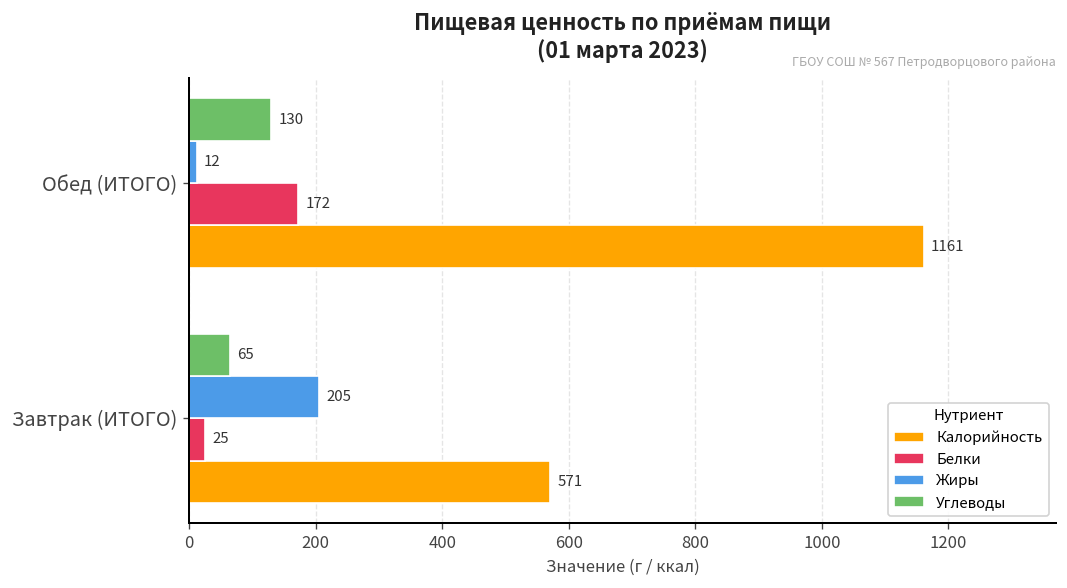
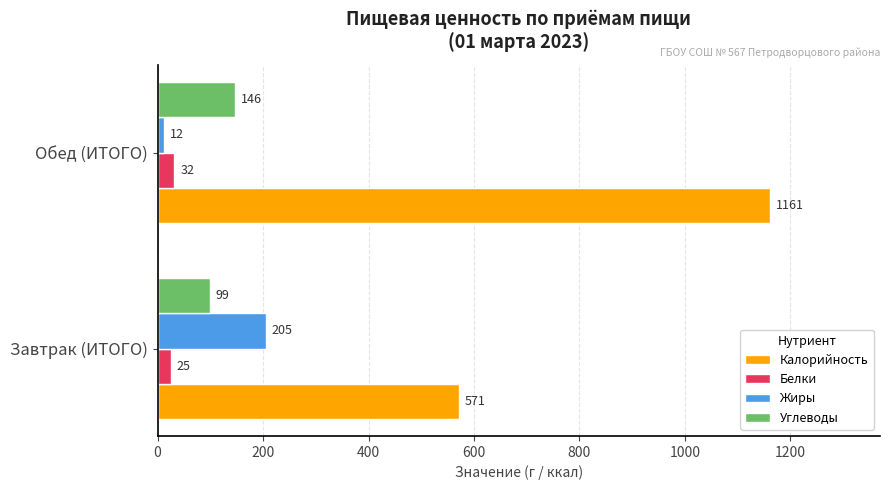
  {
    "Калорийность": {
      "Обед (ИТОГО)": 1161,
      "Завтрак (ИТОГО)": 571
    },
    "Белки": {
-     "Обед (ИТОГО)": 172,
+     "Обед (ИТОГО)": 32,
      "Завтрак (ИТОГО)": 25
    },
    "Жиры": {
      "Обед (ИТОГО)": 12,
      "Завтрак (ИТОГО)": 205
    },
    "Углеводы": {
-     "Обед (ИТОГО)": 130,
-     "Завтрак (ИТОГО)": 65
+     "Обед (ИТОГО)": 146,
+     "Завтрак (ИТОГО)": 99
    }
  }
